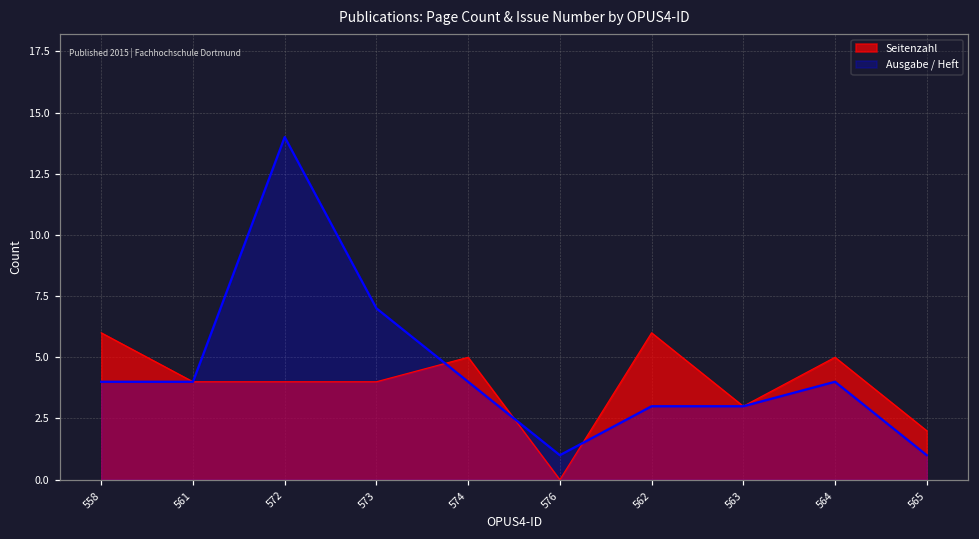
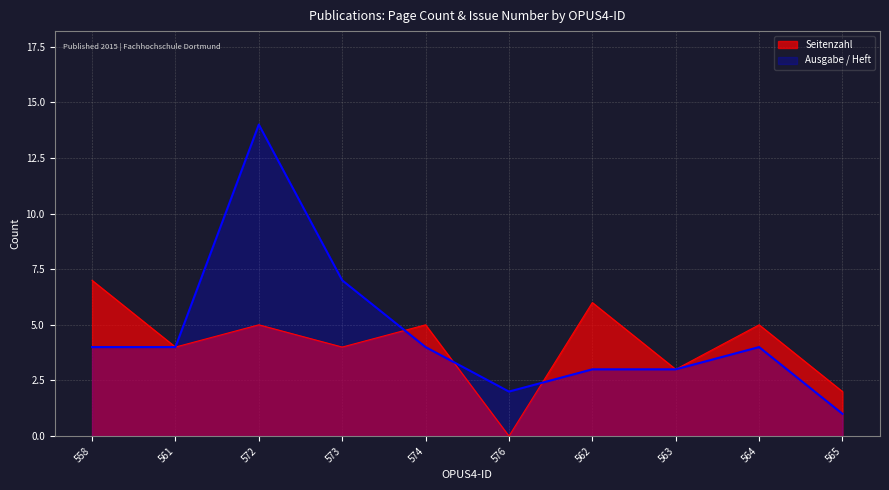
  {
    "Seitenzahl": {
-     "558": 6,
-     "572": 4,
+     "558": 7,
+     "572": 5,
      "573": 4,
      "574": 5,
      "576": 0,
      "562": 6,
      "564": 5,
      "565": 2
    },
    "Ausgabe / Heft": {
      "558": 4,
      "572": 14,
      "573": 7,
      "574": 4,
-     "576": 1,
+     "576": 2,
      "562": 3,
      "564": 4,
      "565": 1
    }
  }
